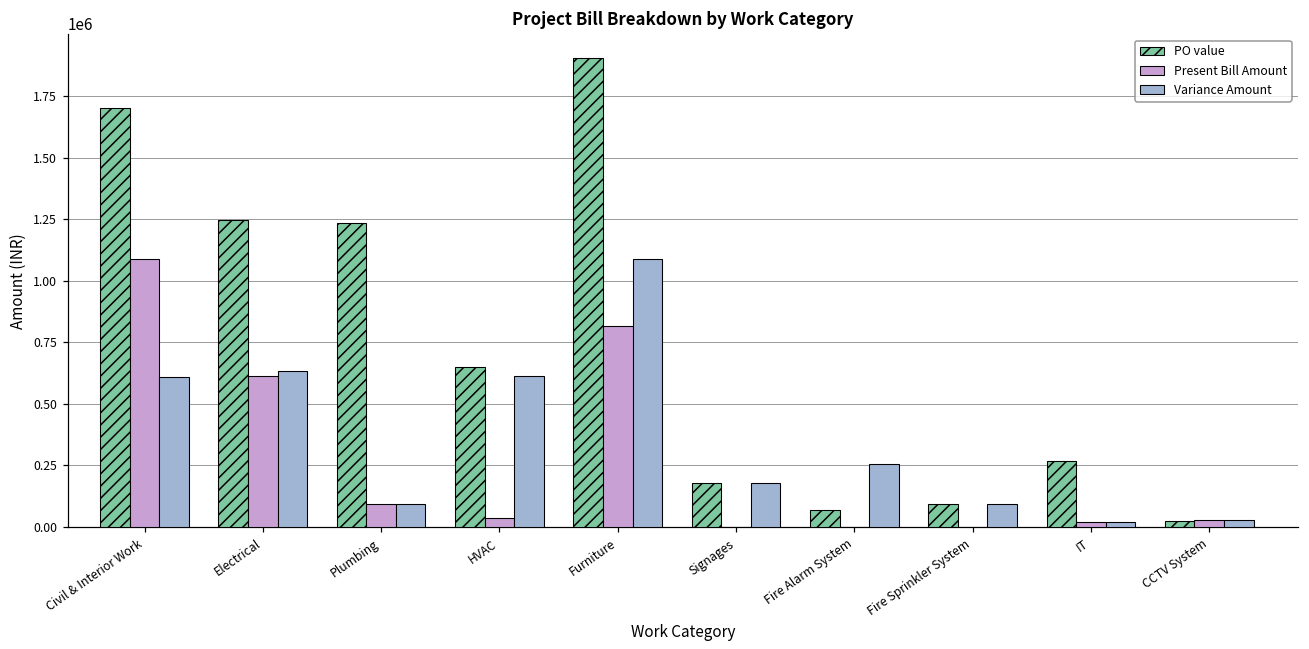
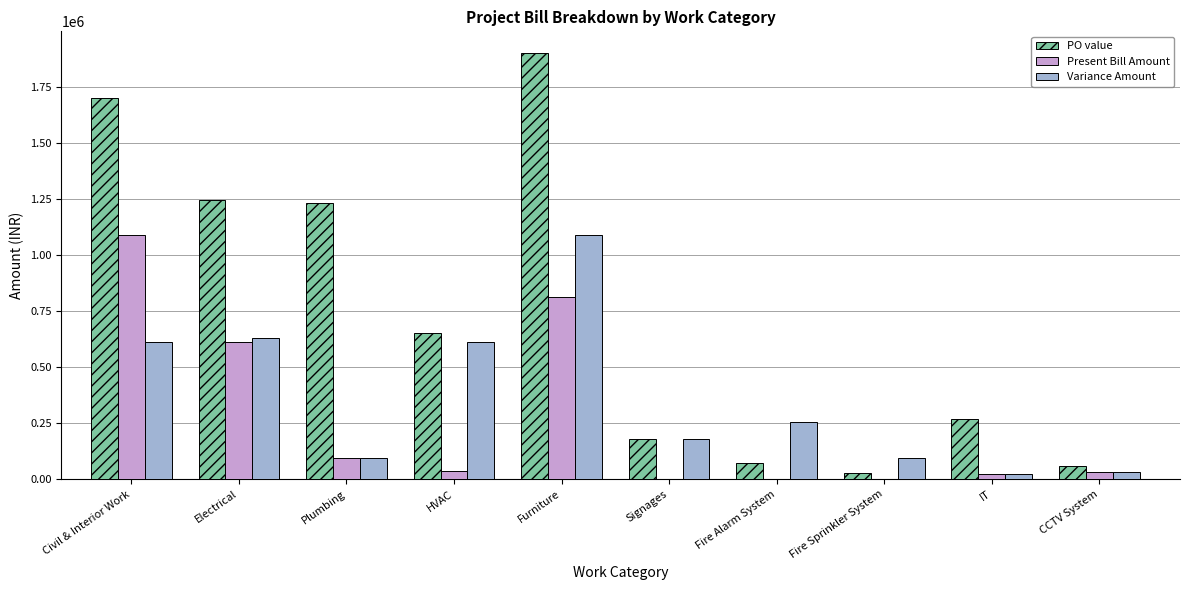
  {
    "PO value": {
      "Civil & Interior Work": 1700000,
      "Electrical": 1250000,
      "Plumbing": 1230000,
      "HVAC": 650000,
      "Furniture": 1900000,
      "Signages": 180000,
      "Fire Alarm System": 70000,
-     "Fire Sprinkler System": 100000,
+     "Fire Sprinkler System": 30000,
      "IT": 270000,
-     "CCTV System": 20000
+     "CCTV System": 60000
    }
  }
